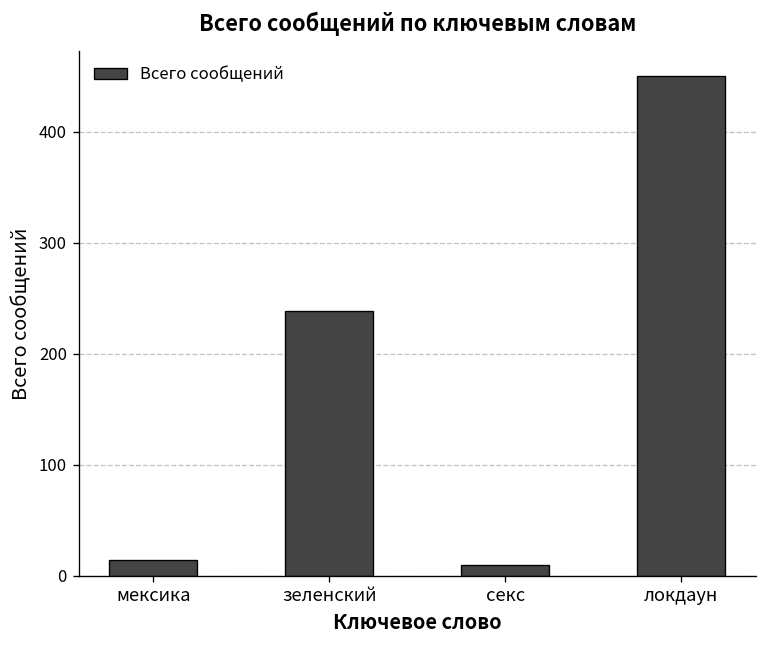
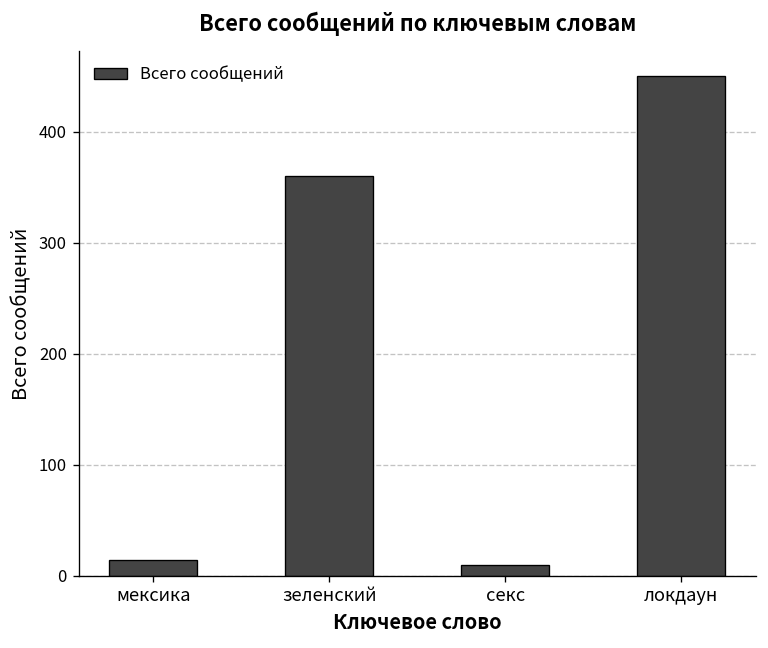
  {
    "мексика": 10,
-   "зеленский": 240,
+   "зеленский": 360,
    "секс": 10,
    "локдаун": 450
  }
